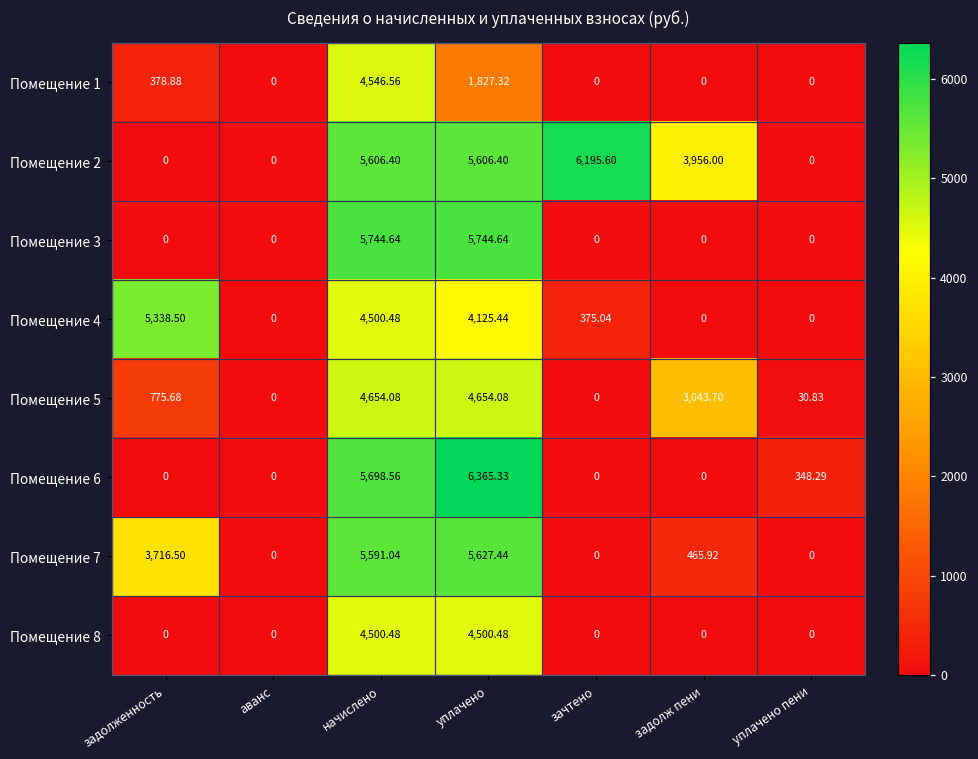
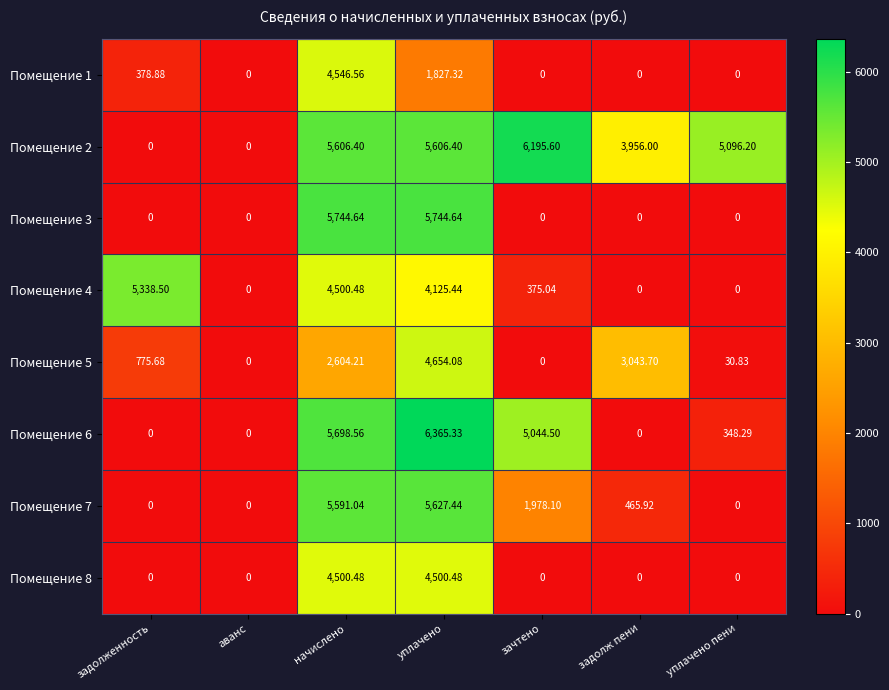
  {
    "Помещение 1": {
      "задолженность": "378.88",
      "аванс": "0",
      "начислено": "4,546.56",
      "уплачено": "1,827.32",
      "зачтено": "0",
      "задолж пени": "0",
      "уплачено пени": "0"
    },
    "Помещение 2": {
      "задолженность": "0",
      "аванс": "0",
      "начислено": "5,606.40",
      "уплачено": "5,606.40",
      "зачтено": "6,195.60",
      "задолж пени": "3,956.00",
-     "уплачено пени": "0"
+     "уплачено пени": "5,096.20"
    },
    "Помещение 3": {
      "задолженность": "0",
      "аванс": "0",
      "начислено": "5,744.64",
      "уплачено": "5,744.64",
      "зачтено": "0",
      "задолж пени": "0",
      "уплачено пени": "0"
    },
    "Помещение 4": {
      "задолженность": "5,338.50",
      "аванс": "0",
      "начислено": "4,500.48",
      "уплачено": "4,125.44",
      "зачтено": "375.04",
      "задолж пени": "0",
      "уплачено пени": "0"
    },
    "Помещение 5": {
      "задолженность": "775.68",
      "аванс": "0",
-     "начислено": "4,654.08",
+     "начислено": "2,604.21",
      "уплачено": "4,654.08",
      "зачтено": "0",
      "задолж пени": "3,043.70",
      "уплачено пени": "30.83"
    },
    "Помещение 6": {
      "задолженность": "0",
      "аванс": "0",
      "начислено": "5,698.56",
      "уплачено": "6,365.33",
-     "зачтено": "0",
+     "зачтено": "5,044.50",
      "задолж пени": "0",
      "уплачено пени": "348.29"
    },
    "Помещение 7": {
-     "задолженность": "3,716.50",
+     "задолженность": "0",
      "аванс": "0",
      "начислено": "5,591.04",
      "уплачено": "5,627.44",
-     "зачтено": "0",
+     "зачтено": "1,978.10",
      "задолж пени": "465.92",
      "уплачено пени": "0"
    },
    "Помещение 8": {
      "задолженность": "0",
      "аванс": "0",
      "начислено": "4,500.48",
      "уплачено": "4,500.48",
      "зачтено": "0",
      "задолж пени": "0",
      "уплачено пени": "0"
    }
  }
